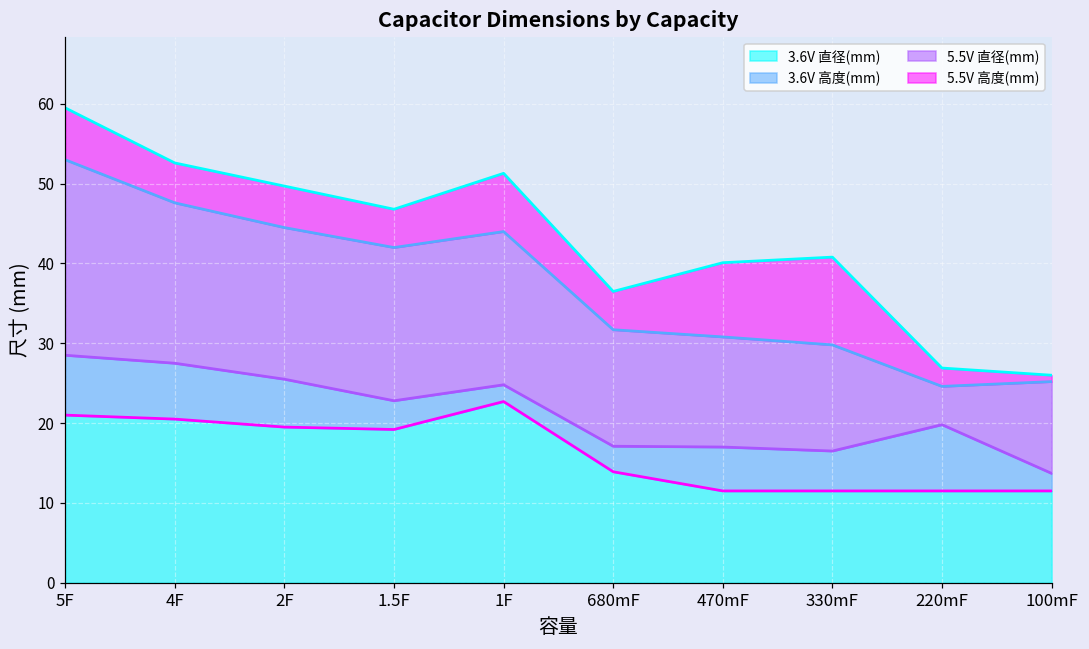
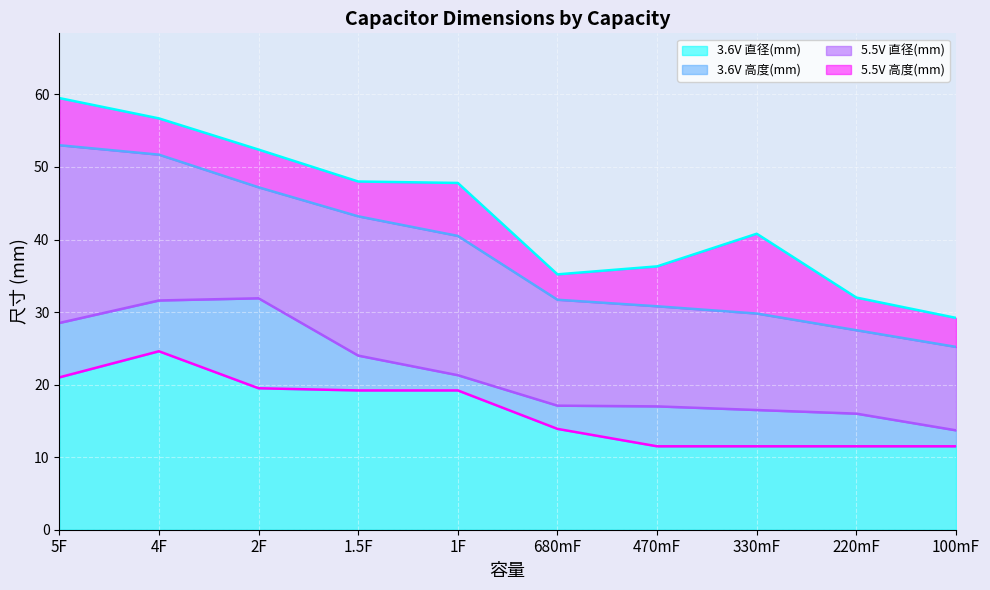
  {
    "3.6V 直径(mm)": {
      "5F": 21,
-     "4F": 21,
+     "4F": 25,
      "2F": 20,
      "1.5F": 19,
-     "1F": 23,
+     "1F": 19,
      "680mF": 14,
      "470mF": 12,
      "330mF": 12,
      "220mF": 12,
      "100mF": 12
    },
    "3.6V 高度(mm)": {
      "5F": 8,
      "4F": 7,
-     "2F": 6,
-     "1.5F": 4,
+     "2F": 12,
+     "1.5F": 5,
      "1F": 2,
      "680mF": 3,
      "470mF": 6,
      "330mF": 5,
-     "220mF": 8,
+     "220mF": 5,
      "100mF": 2
    },
    "5.5V 直径(mm)": {
      "5F": 25,
      "4F": 20,
-     "2F": 19,
+     "2F": 15,
      "1.5F": 19,
      "1F": 19,
      "680mF": 15,
      "470mF": 14,
      "330mF": 13,
-     "220mF": 5,
+     "220mF": 12,
      "100mF": 12
    },
    "5.5V 高度(mm)": {
      "5F": 7,
      "4F": 5,
      "2F": 5,
      "1.5F": 5,
      "1F": 7,
-     "680mF": 5,
-     "470mF": 9,
+     "680mF": 4,
+     "470mF": 5,
      "330mF": 11,
-     "220mF": 2,
-     "100mF": 1
+     "220mF": 5,
+     "100mF": 4
    }
  }
